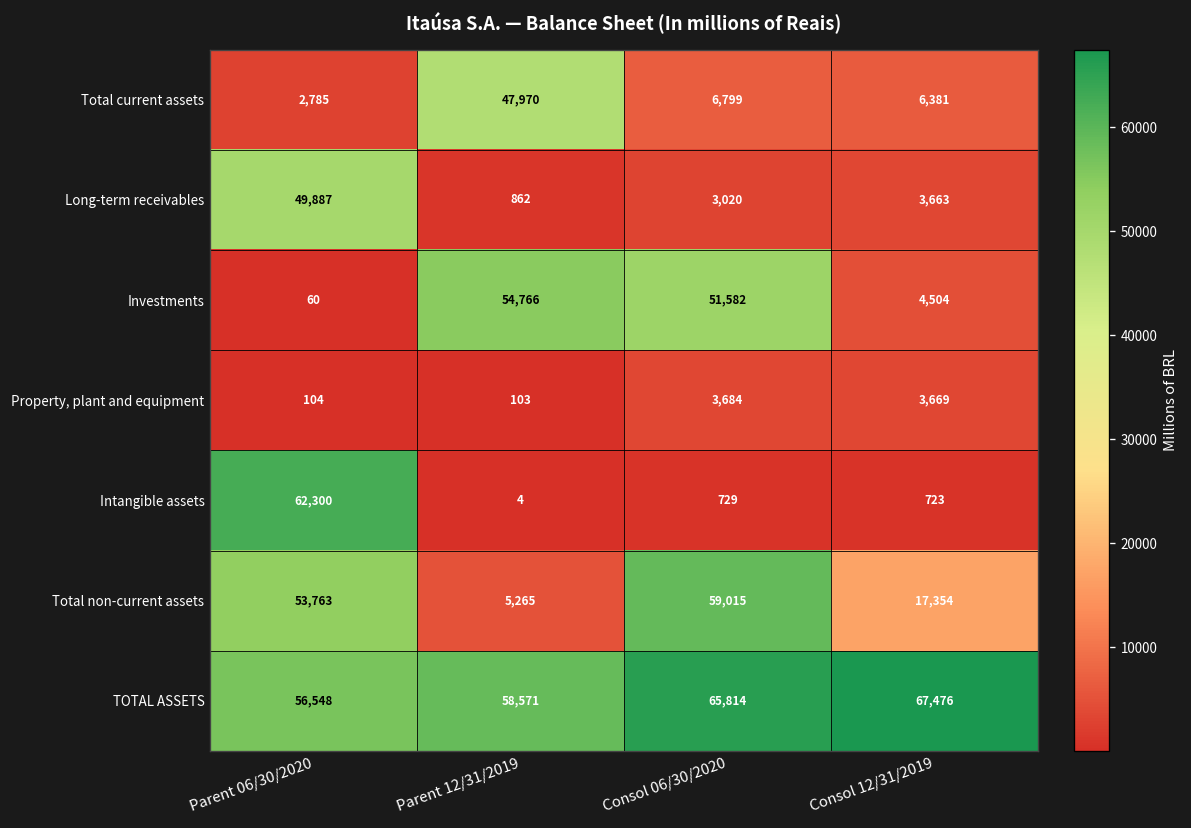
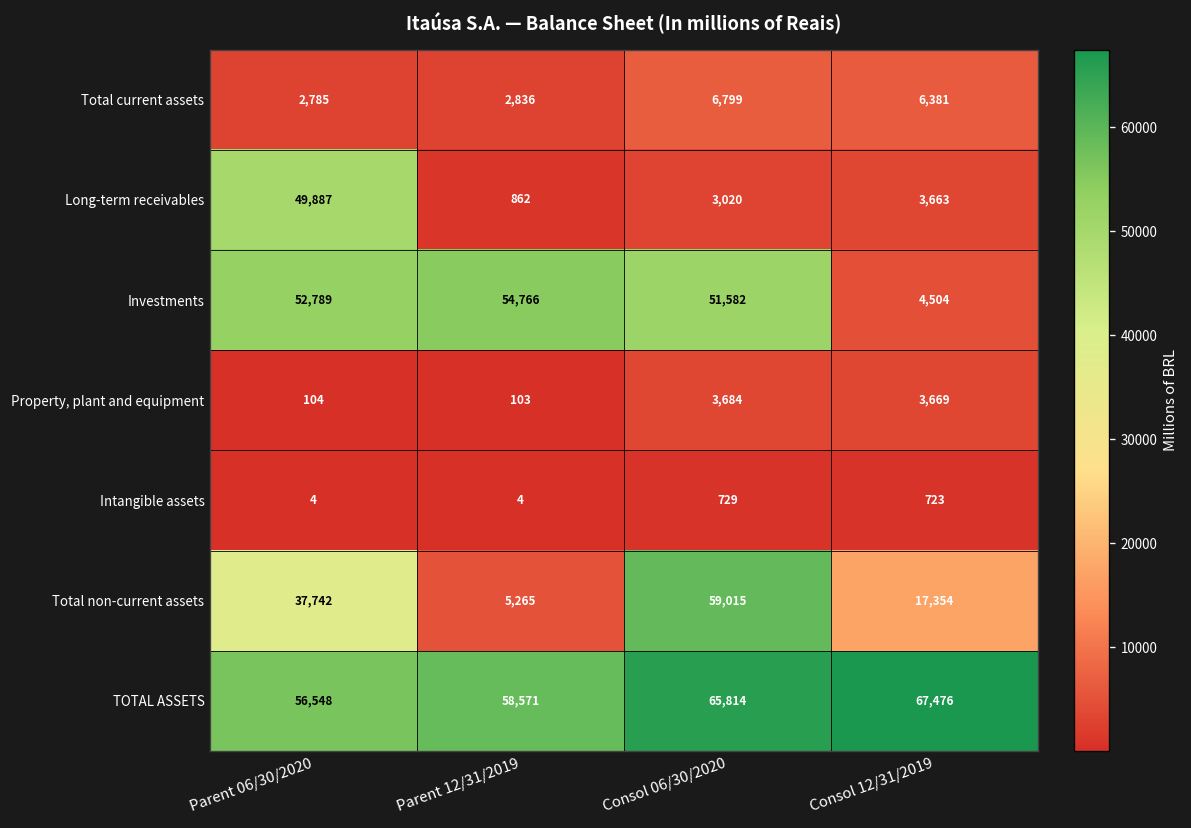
  {
    "Total current assets": {
      "Parent 06/30/2020": "2,785",
-     "Parent 12/31/2019": "47,970",
+     "Parent 12/31/2019": "2,836",
      "Consol 06/30/2020": "6,799",
      "Consol 12/31/2019": "6,381"
    },
    "Long-term receivables": {
      "Parent 06/30/2020": "49,887",
      "Parent 12/31/2019": "862",
      "Consol 06/30/2020": "3,020",
      "Consol 12/31/2019": "3,663"
    },
    "Investments": {
-     "Parent 06/30/2020": "60",
+     "Parent 06/30/2020": "52,789",
      "Parent 12/31/2019": "54,766",
      "Consol 06/30/2020": "51,582",
      "Consol 12/31/2019": "4,504"
    },
    "Property, plant and equipment": {
      "Parent 06/30/2020": "104",
      "Parent 12/31/2019": "103",
      "Consol 06/30/2020": "3,684",
      "Consol 12/31/2019": "3,669"
    },
    "Intangible assets": {
-     "Parent 06/30/2020": "62,300",
+     "Parent 06/30/2020": "4",
      "Parent 12/31/2019": "4",
      "Consol 06/30/2020": "729",
      "Consol 12/31/2019": "723"
    },
    "Total non-current assets": {
-     "Parent 06/30/2020": "53,763",
+     "Parent 06/30/2020": "37,742",
      "Parent 12/31/2019": "5,265",
      "Consol 06/30/2020": "59,015",
      "Consol 12/31/2019": "17,354"
    },
    "TOTAL ASSETS": {
      "Parent 06/30/2020": "56,548",
      "Parent 12/31/2019": "58,571",
      "Consol 06/30/2020": "65,814",
      "Consol 12/31/2019": "67,476"
    }
  }
